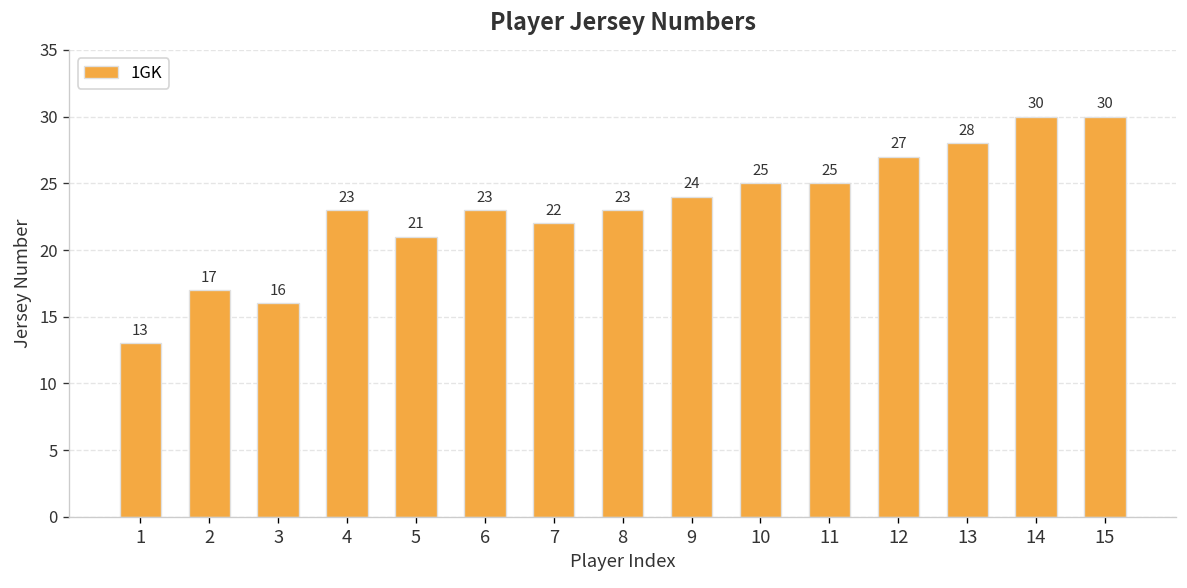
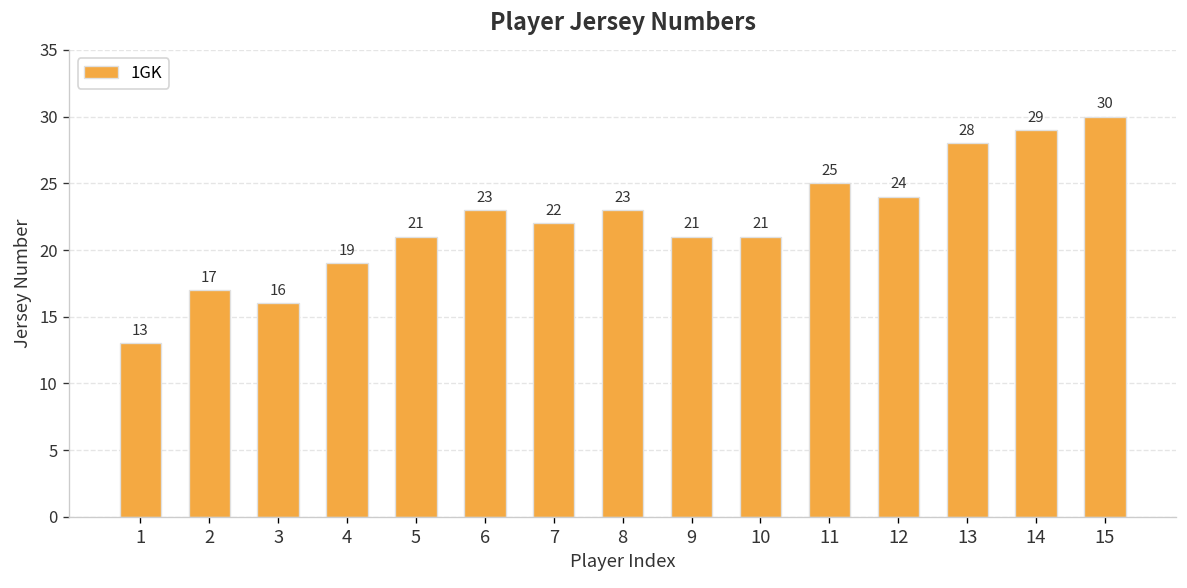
  {
    "1": 13,
    "2": 17,
    "3": 16,
-   "4": 23,
+   "4": 19,
    "5": 21,
    "6": 23,
    "7": 22,
    "8": 23,
-   "9": 24,
-   "10": 25,
+   "9": 21,
+   "10": 21,
    "11": 25,
-   "12": 27,
+   "12": 24,
    "13": 28,
-   "14": 30,
+   "14": 29,
    "15": 30
  }
